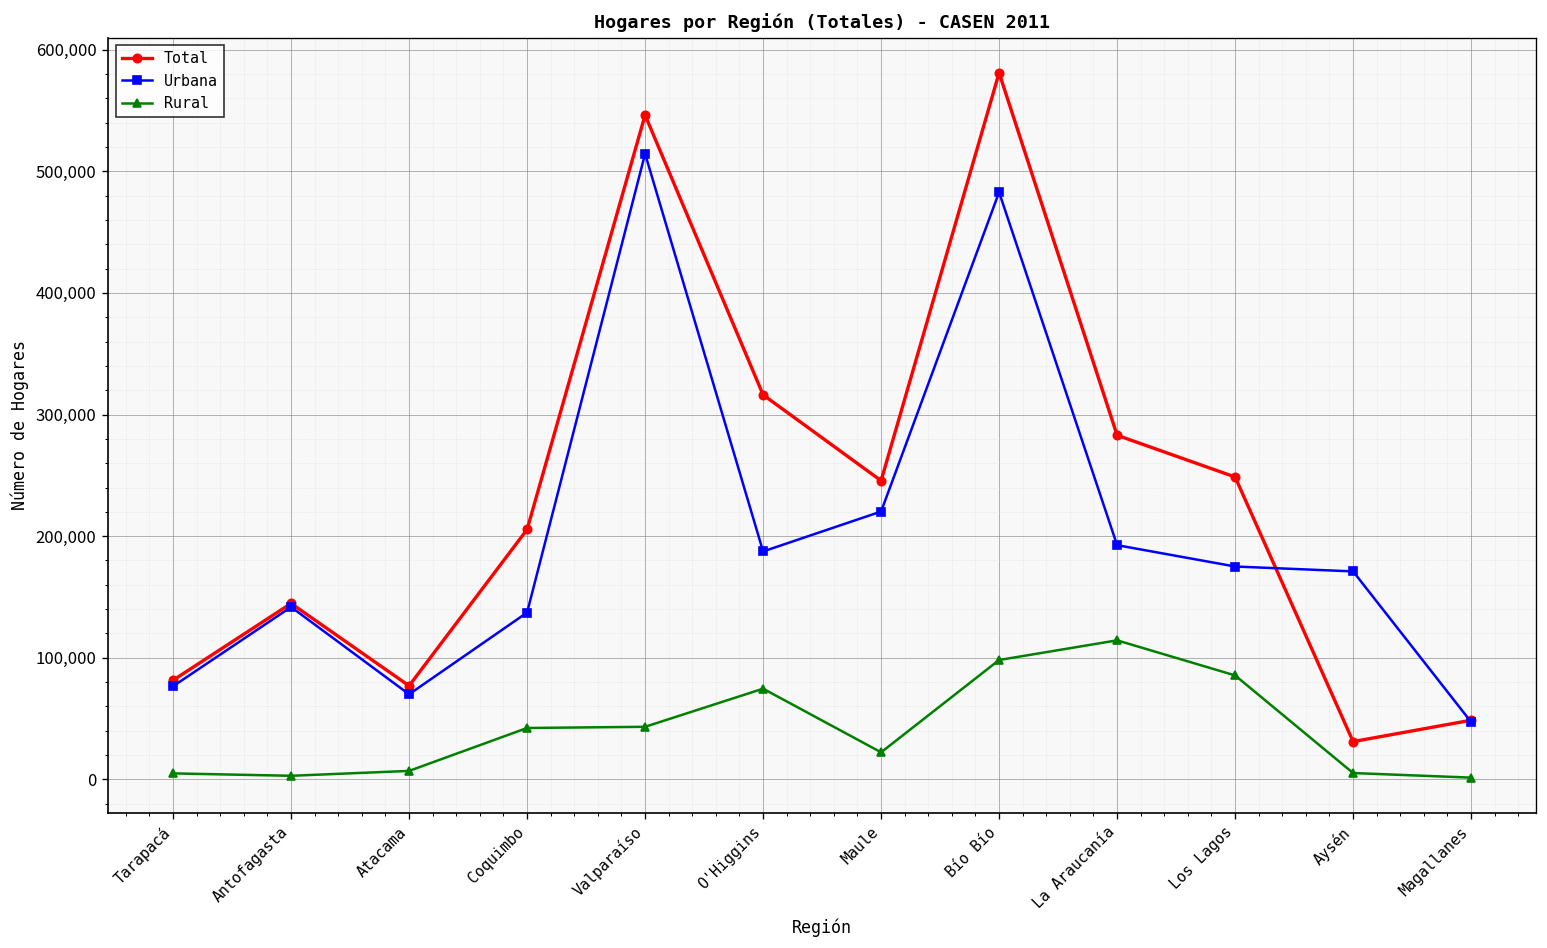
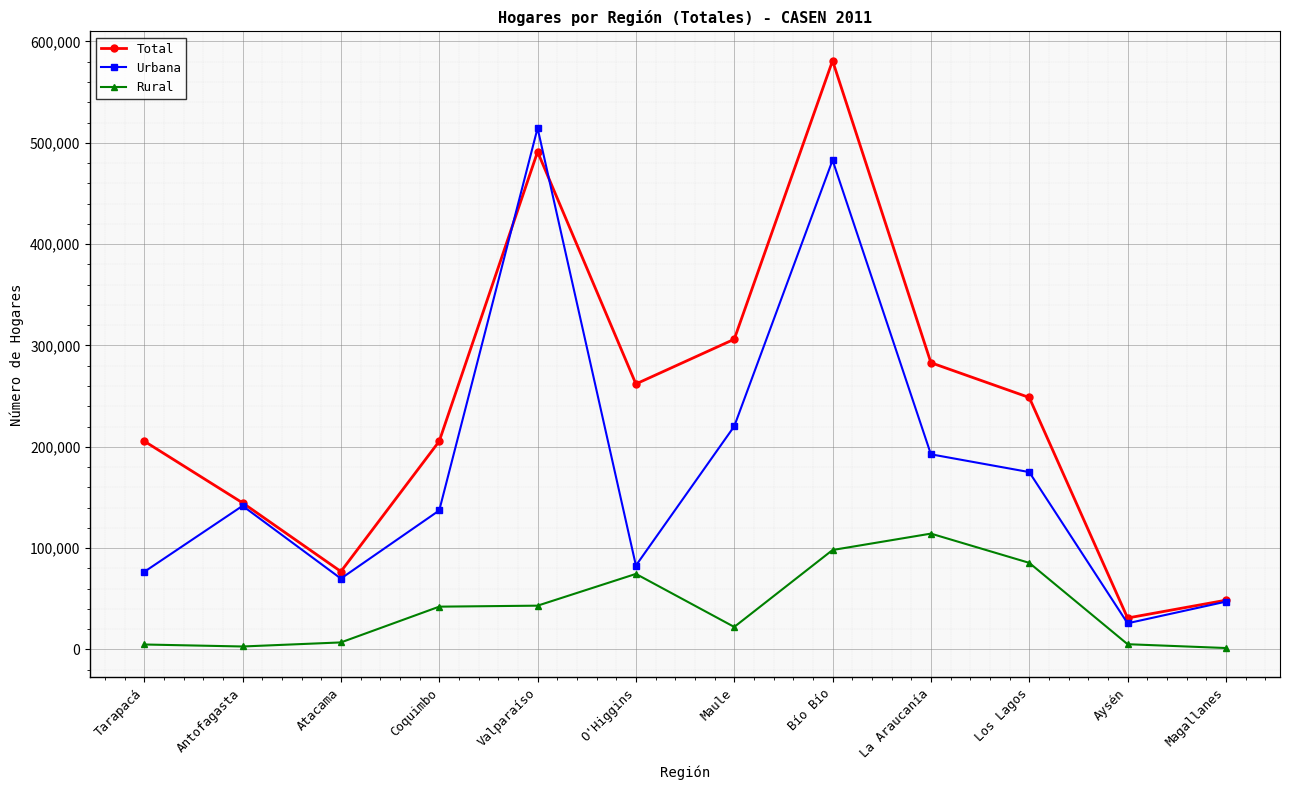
  {
    "Total": {
-     "Tarapacá": "82,000",
+     "Tarapacá": "206,000",
      "Antofagasta": "145,000",
      "Atacama": "77,000",
      "Coquimbo": "205,000",
-     "Valparaíso": "546,000",
-     "O'Higgins": "316,000",
-     "Maule": "246,000",
+     "Valparaíso": "491,000",
+     "O'Higgins": "262,000",
+     "Maule": "306,000",
      "Bío Bío": "581,000",
      "La Araucanía": "283,000",
      "Los Lagos": "249,000",
      "Aysén": "31,000"
    },
    "Urbana": {
      "Tarapacá": "77,000",
      "Antofagasta": "142,000",
      "Atacama": "70,000",
      "Coquimbo": "137,000",
      "Valparaíso": "514,000",
-     "O'Higgins": "187,000",
+     "O'Higgins": "83,000",
      "Maule": "220,000",
      "Bío Bío": "483,000",
      "La Araucanía": "193,000",
      "Los Lagos": "175,000",
-     "Aysén": "171,000"
+     "Aysén": "26,000"
    },
    "Rural": {
      "Tarapacá": "5,000",
      "Antofagasta": "3,000",
      "Atacama": "7,000",
      "Coquimbo": "42,000",
      "Valparaíso": "43,000",
      "O'Higgins": "75,000",
      "Maule": "22,000",
      "Bío Bío": "98,000",
      "La Araucanía": "114,000",
      "Los Lagos": "85,000",
      "Aysén": "5,000",
      "Magallanes": "1,000"
    }
  }
